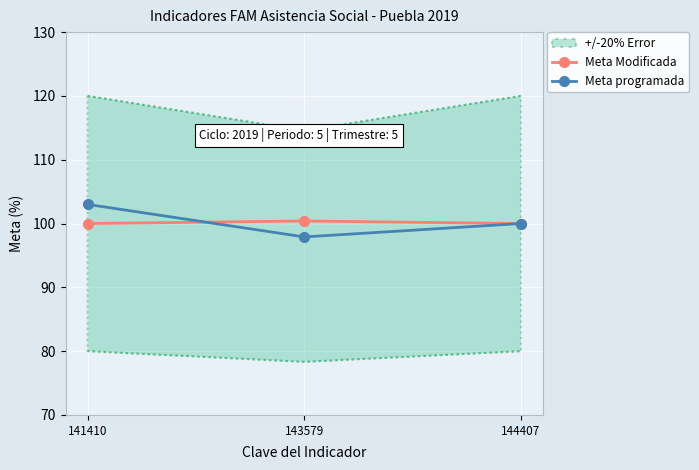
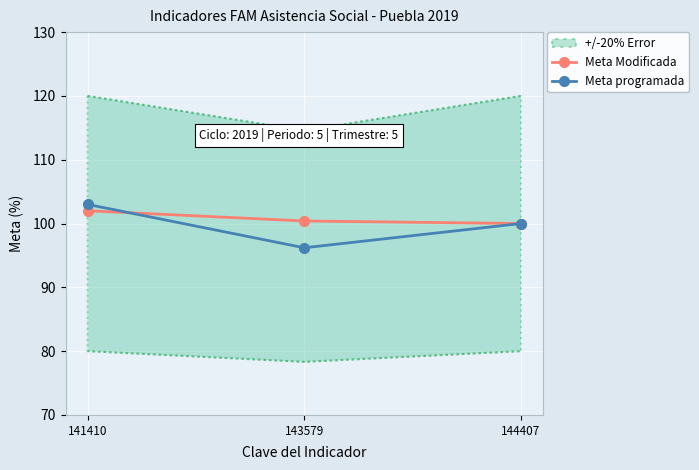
  {
    "+/-20% Error": {
      "141410": 120,
      "144407": 120
    },
    "Meta Modificada": {
-     "141410": 100,
+     "141410": 102,
      "143579": 100
    },
    "Meta programada": {
      "141410": 103,
-     "143579": 98
+     "143579": 96
    }
  }
